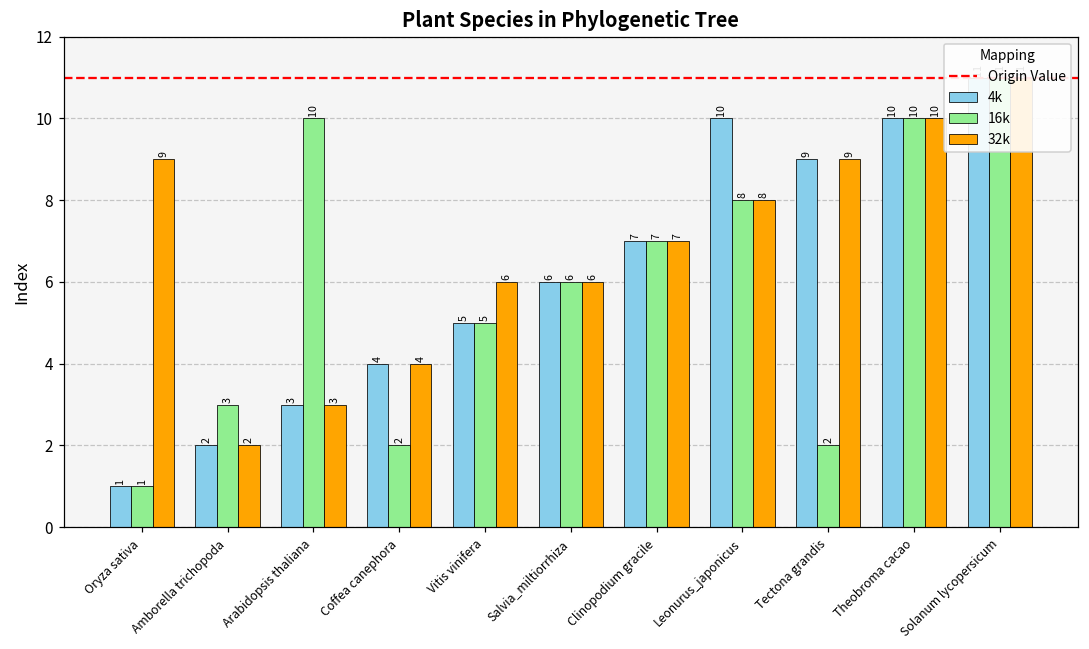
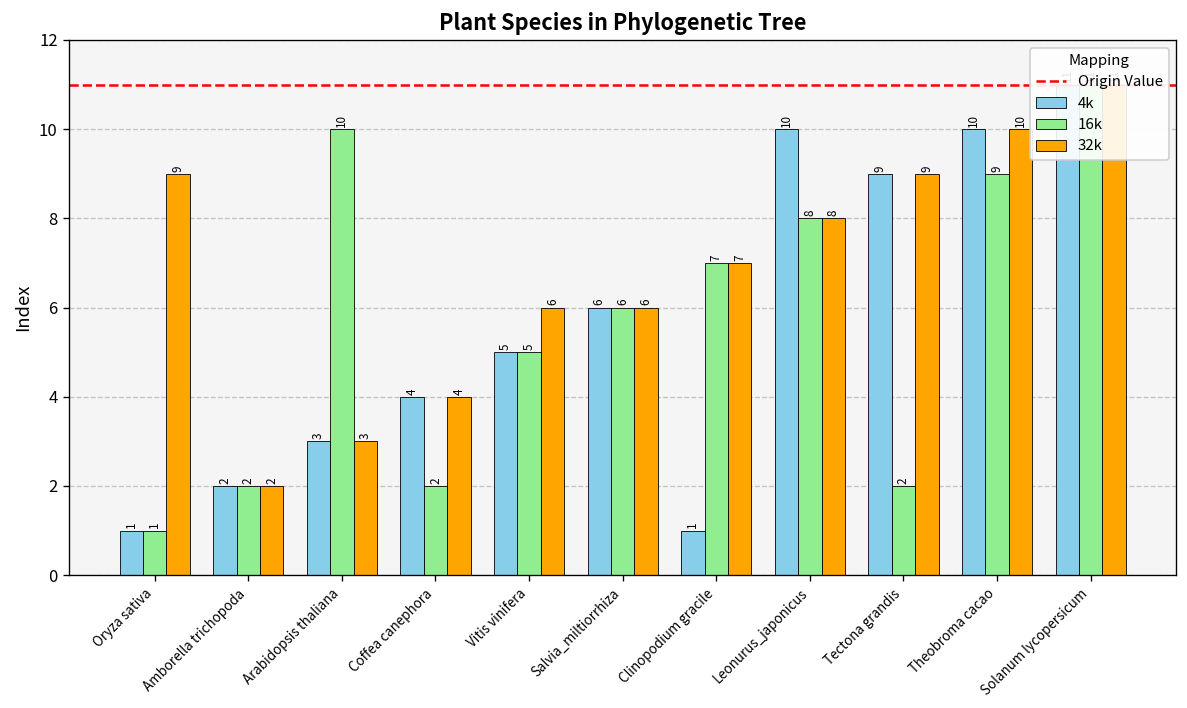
  {
    "4k": {
      "Oryza sativa": 1,
      "Amborella trichopoda": 2,
      "Arabidopsis thaliana": 3,
      "Coffea canephora": 4,
      "Vitis vinifera": 5,
      "Salvia_miltiorrhiza": 6,
-     "Clinopodium gracile": 7,
+     "Clinopodium gracile": 1,
      "Leonurus_japonicus": 10,
      "Tectona grandis": 9,
      "Theobroma cacao": 10
    },
    "16k": {
      "Oryza sativa": 1,
-     "Amborella trichopoda": 3,
+     "Amborella trichopoda": 2,
      "Arabidopsis thaliana": 10,
      "Coffea canephora": 2,
      "Vitis vinifera": 5,
      "Salvia_miltiorrhiza": 6,
      "Clinopodium gracile": 7,
      "Leonurus_japonicus": 8,
      "Tectona grandis": 2,
-     "Theobroma cacao": 10
+     "Theobroma cacao": 9
    },
    "32k": {
      "Oryza sativa": 9,
      "Amborella trichopoda": 2,
      "Arabidopsis thaliana": 3,
      "Coffea canephora": 4,
      "Vitis vinifera": 6,
      "Salvia_miltiorrhiza": 6,
      "Clinopodium gracile": 7,
      "Leonurus_japonicus": 8,
      "Tectona grandis": 9,
      "Theobroma cacao": 10
    }
  }
